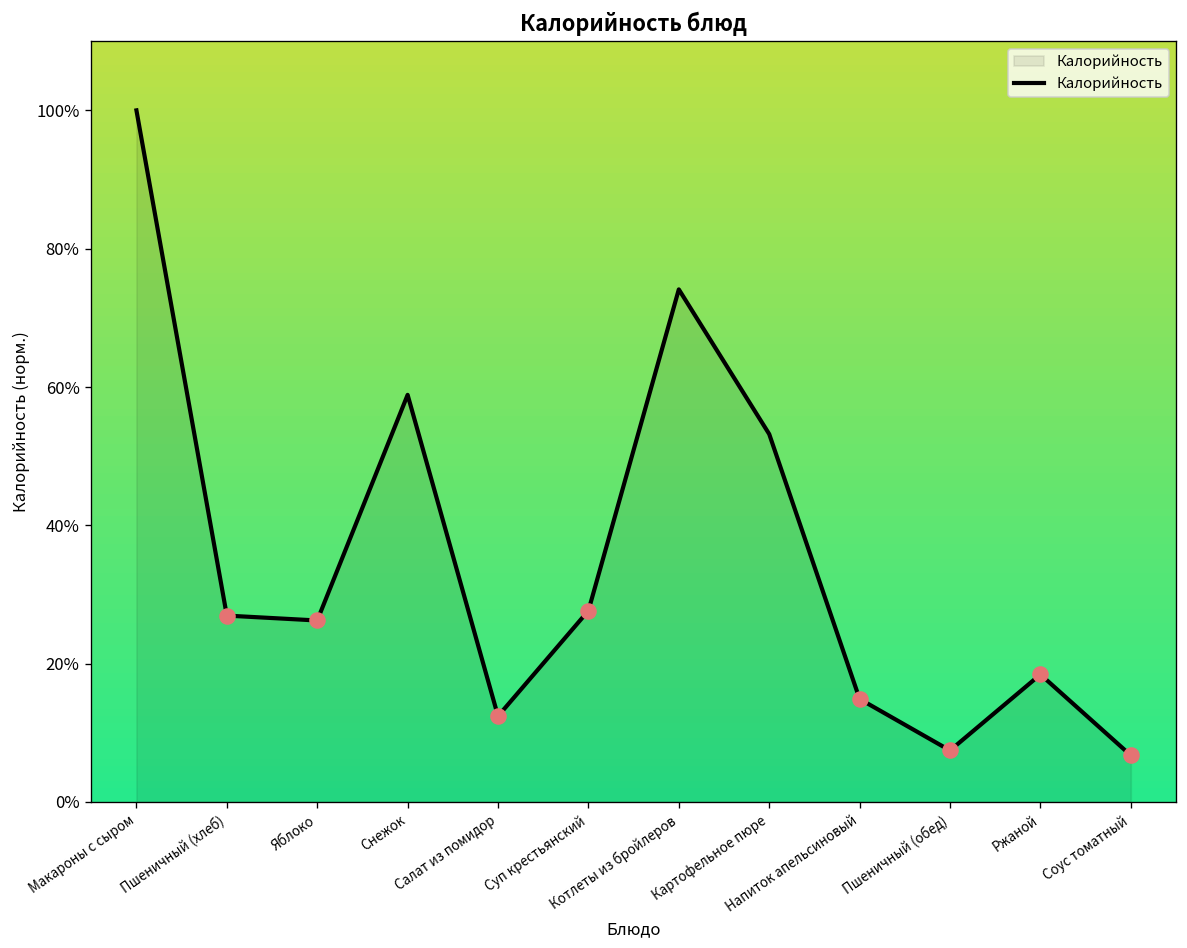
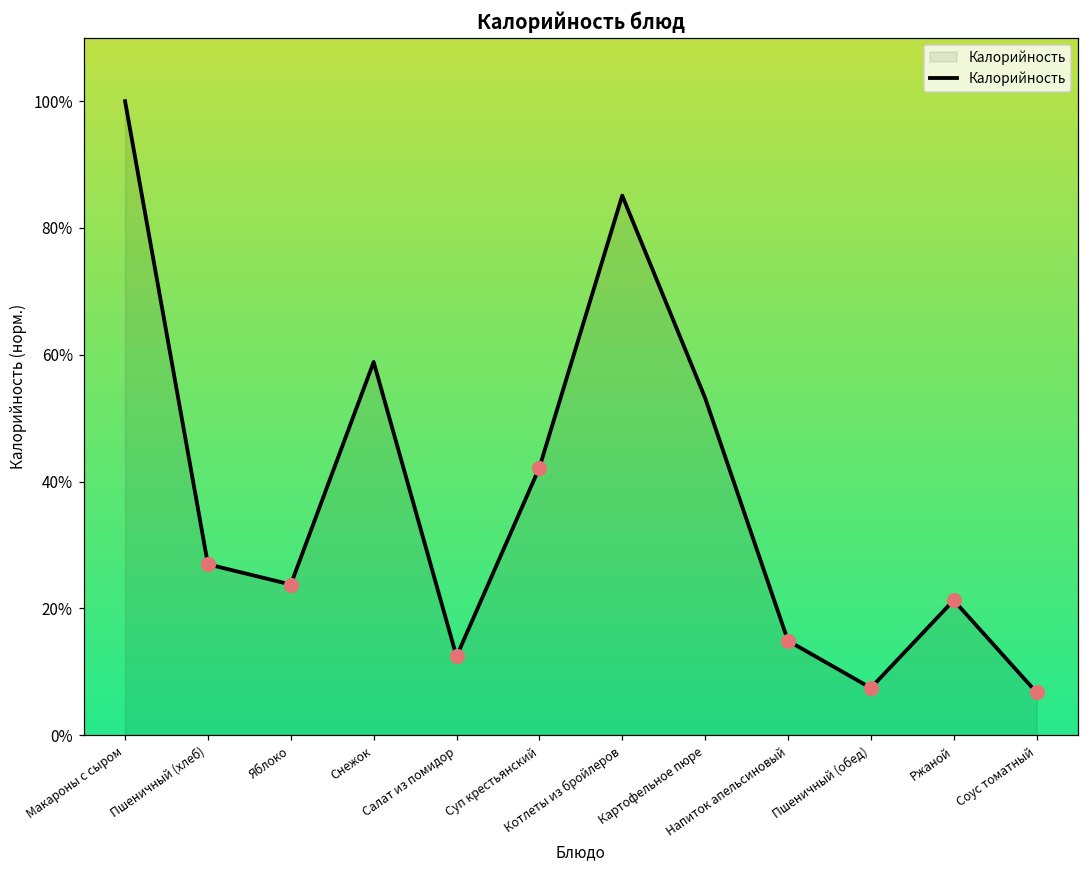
  {
    "Калорийность": {
      "Макароны с сыром": "100%",
-     "Яблоко": "26%",
+     "Яблоко": "24%",
      "Снежок": "59%",
-     "Суп крестьянский": "28%",
-     "Котлеты из бройлеров": "74%",
+     "Суп крестьянский": "42%",
+     "Котлеты из бройлеров": "85%",
      "Картофельное пюре": "53%",
-     "Ржаной": "18%"
+     "Ржаной": "21%"
    }
  }
